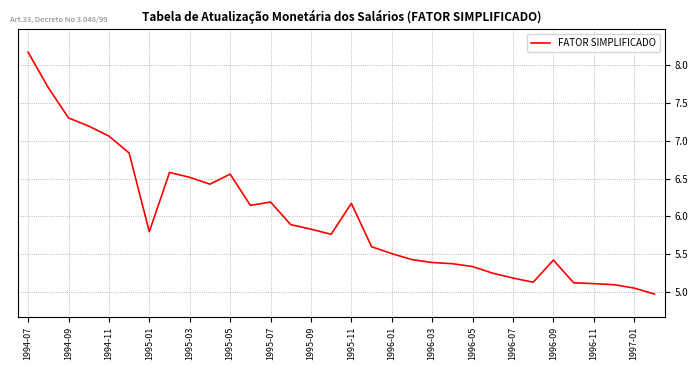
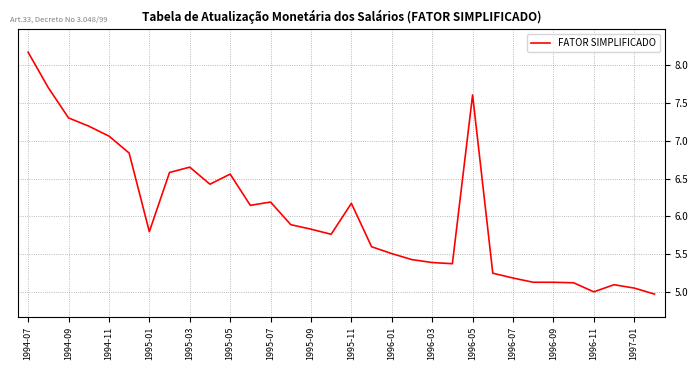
  {
    "1994-07": 8.2,
    "1994-09": 7.3,
    "1994-11": 7.1,
    "1995-01": 5.8,
-   "1995-03": 6.5,
+   "1995-03": 6.7,
    "1995-05": 6.6,
    "1995-07": 6.2,
    "1995-09": 5.8,
    "1995-11": 6.2,
    "1996-01": 5.5,
    "1996-03": 5.4,
-   "1996-05": 5.3,
+   "1996-05": 7.6,
    "1996-07": 5.2,
-   "1996-09": 5.4,
-   "1996-11": 5.1,
+   "1996-09": 5.1,
+   "1996-11": 5.0,
    "1997-01": 5.1
  }
